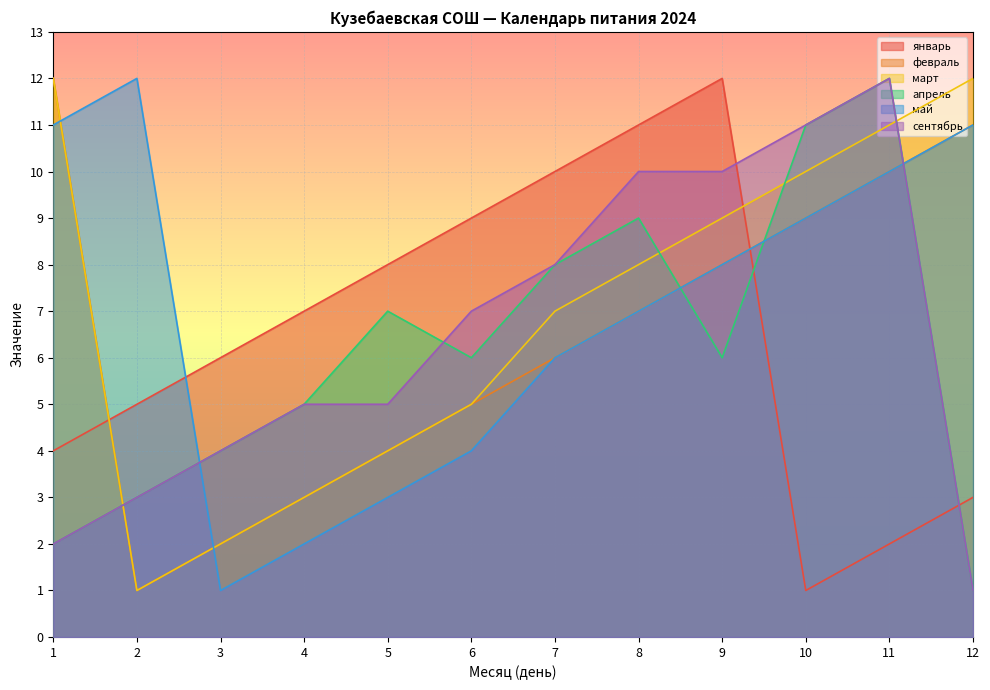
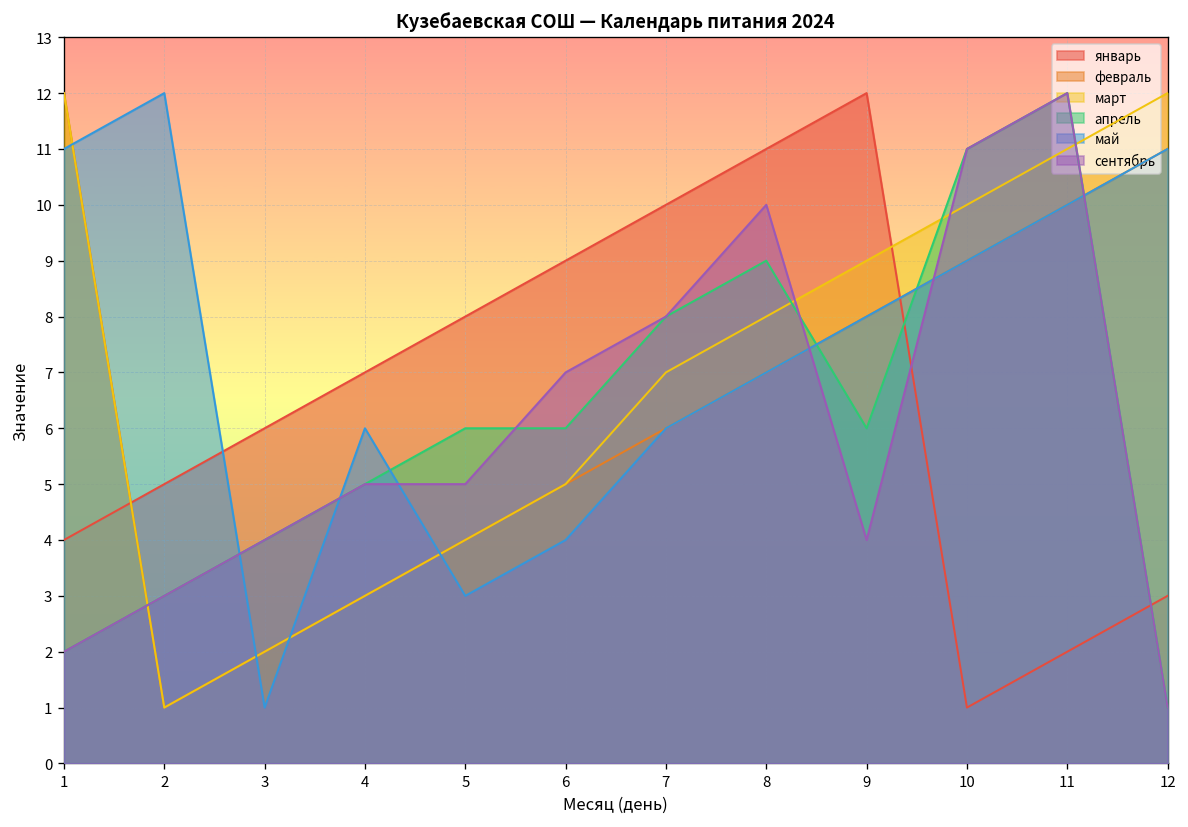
  {
    "апрель": {
-     "5": 7,
+     "5": 6,
      "6": 6,
      "8": 9,
      "9": 6
    },
    "май": {
      "1": 11,
      "2": 12,
      "3": 1,
-     "4": 2,
+     "4": 6,
      "5": 3,
      "6": 4
    },
    "сентябрь": {
      "5": 5,
      "6": 7,
      "8": 10,
-     "9": 10
+     "9": 4
    }
  }
